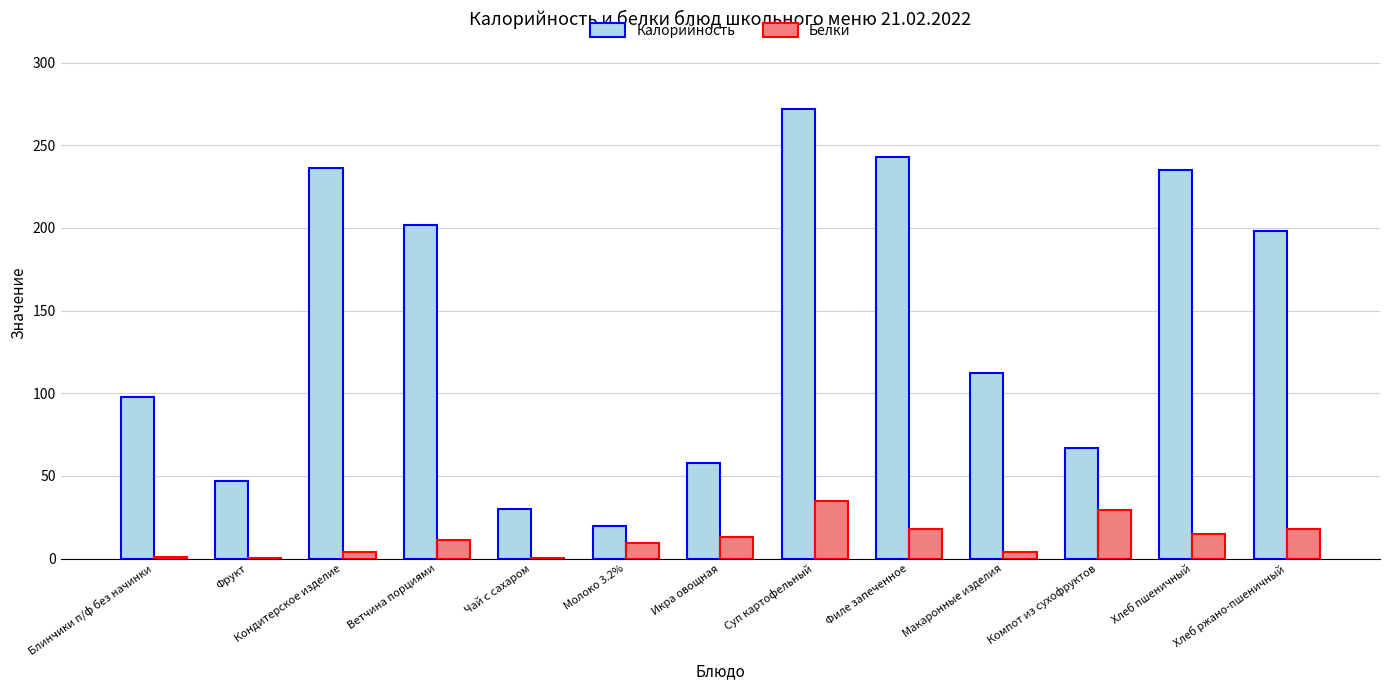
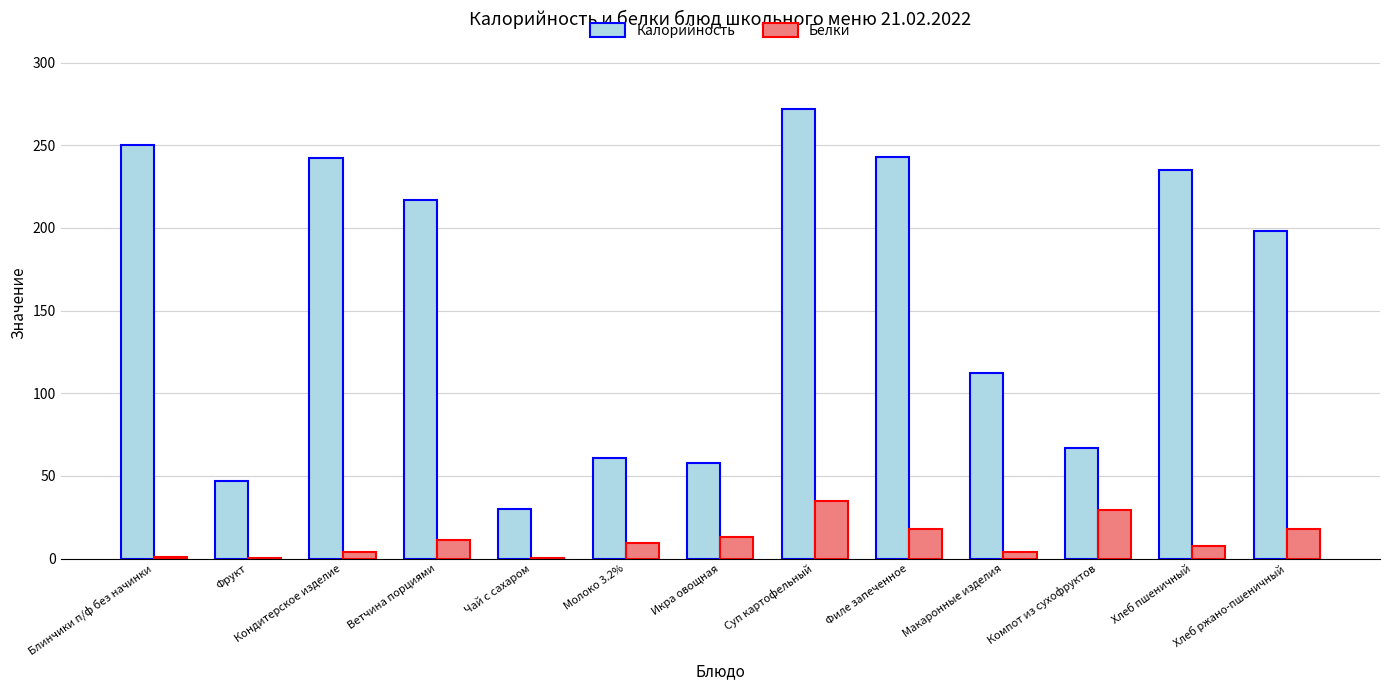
  {
    "Калорийность": {
-     "Блинчики п/ф без начинки": 98,
+     "Блинчики п/ф без начинки": 250,
      "Фрукт": 47,
-     "Кондитерское изделие": 236,
-     "Ветчина порциями": 202,
+     "Кондитерское изделие": 242,
+     "Ветчина порциями": 217,
      "Чай с сахаром": 30,
-     "Молоко 3.2%": 20,
+     "Молоко 3.2%": 61,
      "Икра овощная": 58,
      "Суп картофельный": 272,
      "Филе запеченное": 243,
      "Макаронные изделия": 112,
      "Компот из сухофруктов": 67,
      "Хлеб пшеничный": 235,
      "Хлеб ржано-пшеничный": 198
    },
    "Белки": {
      "Кондитерское изделие": 4,
      "Ветчина порциями": 11,
      "Молоко 3.2%": 9,
      "Икра овощная": 13,
      "Суп картофельный": 35,
      "Филе запеченное": 18,
      "Макаронные изделия": 4,
      "Компот из сухофруктов": 30,
-     "Хлеб пшеничный": 15,
+     "Хлеб пшеничный": 8,
      "Хлеб ржано-пшеничный": 18
    }
  }
